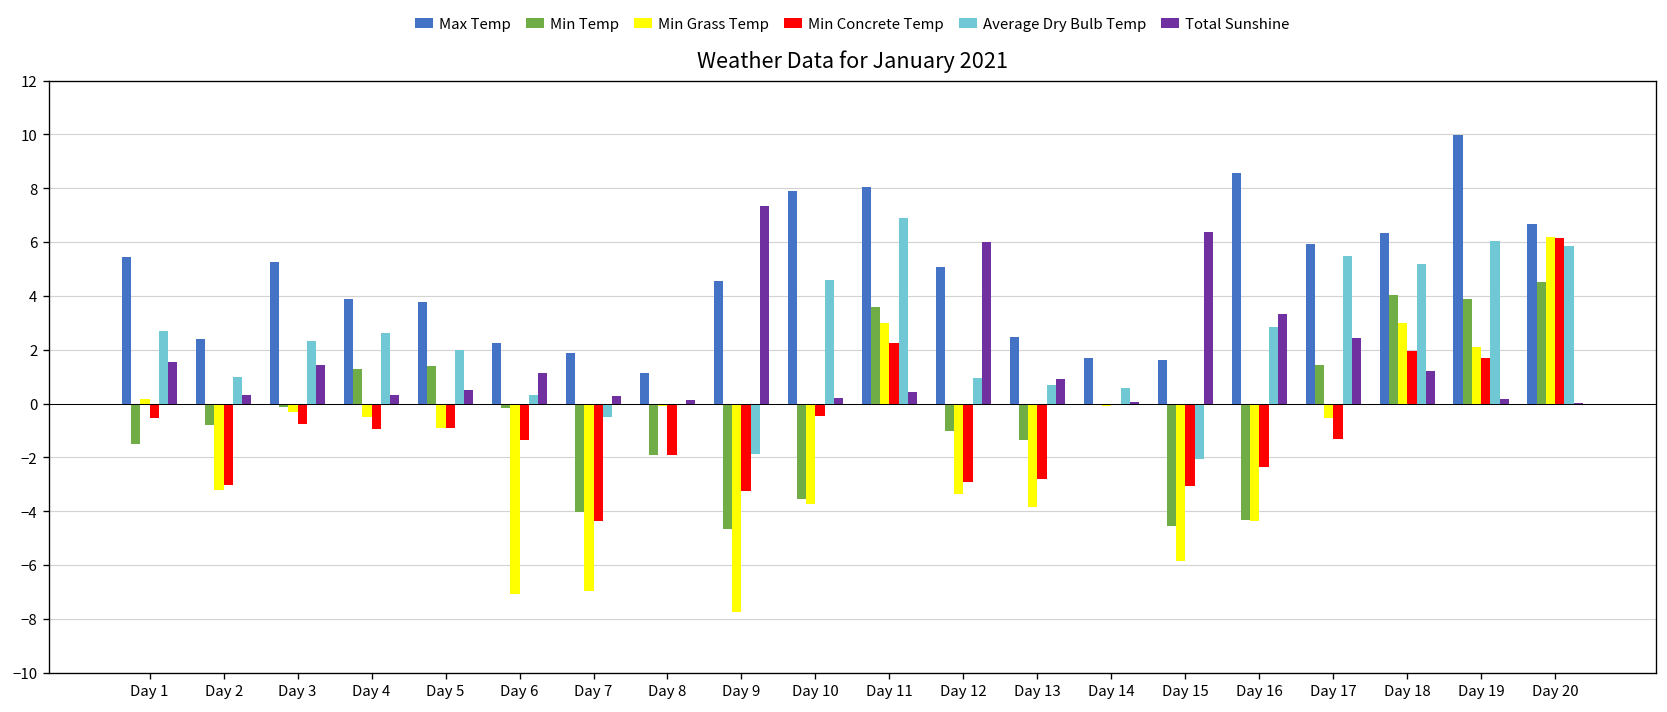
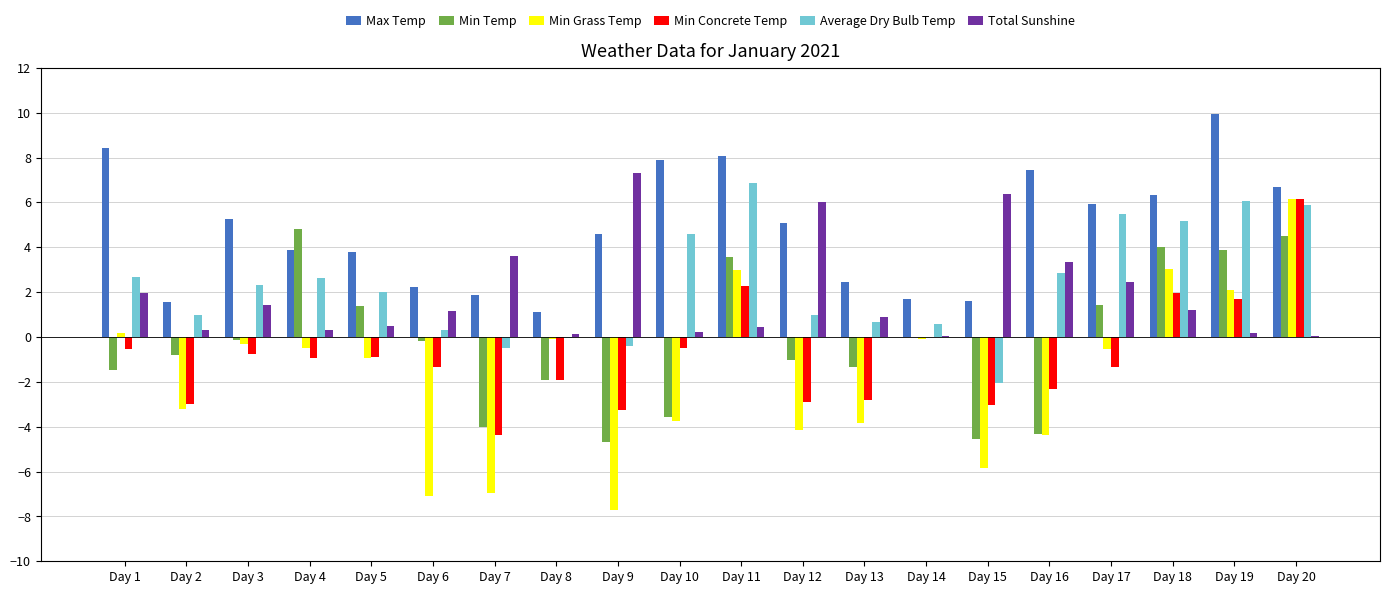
  {
    "Max Temp": {
-     "Day 1": 5.5,
-     "Day 2": 2.4,
+     "Day 1": 8.4,
+     "Day 2": 1.6,
      "Day 3": 5.3,
      "Day 4": 3.9,
      "Day 5": 3.8,
      "Day 6": 2.3,
      "Day 7": 1.9,
      "Day 8": 1.1,
      "Day 9": 4.6,
      "Day 10": 7.9,
      "Day 11": 8.1,
      "Day 12": 5.1,
      "Day 13": 2.5,
      "Day 14": 1.7,
      "Day 15": 1.6,
-     "Day 16": 8.6,
+     "Day 16": 7.5,
      "Day 17": 5.9,
      "Day 18": 6.3,
      "Day 19": 10.0,
      "Day 20": 6.7
    },
    "Min Temp": {
      "Day 1": -1.5,
      "Day 2": -0.8,
      "Day 3": -0.1,
-     "Day 4": 1.3,
+     "Day 4": 4.8,
      "Day 5": 1.4,
      "Day 6": -0.2,
      "Day 7": -4.0,
      "Day 8": -1.9,
      "Day 9": -4.7,
      "Day 10": -3.6,
      "Day 11": 3.6,
      "Day 12": -1.0,
      "Day 13": -1.3,
      "Day 14": 0.0,
      "Day 15": -4.5,
      "Day 16": -4.3,
      "Day 17": 1.4,
      "Day 18": 4.0,
      "Day 19": 3.9,
      "Day 20": 4.5
    },
    "Min Grass Temp": {
      "Day 1": 0.2,
      "Day 2": -3.2,
      "Day 3": -0.3,
      "Day 4": -0.5,
      "Day 5": -0.9,
      "Day 6": -7.1,
      "Day 7": -7.0,
      "Day 9": -7.7,
      "Day 10": -3.7,
      "Day 11": 3.0,
-     "Day 12": -3.4,
+     "Day 12": -4.1,
      "Day 13": -3.8,
      "Day 15": -5.9,
      "Day 16": -4.4,
      "Day 17": -0.5,
      "Day 18": 3.0,
      "Day 19": 2.1,
      "Day 20": 6.2
    },
    "Min Concrete Temp": {
      "Day 1": -0.5,
      "Day 2": -3.0,
      "Day 3": -0.8,
      "Day 4": -0.9,
      "Day 5": -0.9,
      "Day 6": -1.4,
      "Day 7": -4.4,
      "Day 8": -1.9,
      "Day 9": -3.2,
      "Day 10": -0.5,
      "Day 11": 2.3,
      "Day 12": -2.9,
      "Day 13": -2.8,
      "Day 14": 0.0,
      "Day 15": -3.1,
      "Day 16": -2.3,
      "Day 17": -1.3,
      "Day 18": 2.0,
      "Day 19": 1.7,
      "Day 20": 6.1
    },
    "Average Dry Bulb Temp": {
      "Day 1": 2.7,
      "Day 2": 1.0,
      "Day 3": 2.3,
      "Day 4": 2.6,
      "Day 5": 2.0,
      "Day 6": 0.3,
      "Day 7": -0.5,
-     "Day 9": -1.9,
+     "Day 9": -0.4,
      "Day 10": 4.6,
      "Day 11": 6.9,
      "Day 12": 1.0,
      "Day 13": 0.7,
      "Day 14": 0.6,
      "Day 15": -2.1,
      "Day 16": 2.8,
      "Day 17": 5.5,
      "Day 18": 5.2,
      "Day 19": 6.0,
      "Day 20": 5.9
    },
    "Total Sunshine": {
-     "Day 1": 1.6,
+     "Day 1": 2.0,
      "Day 2": 0.3,
      "Day 3": 1.4,
      "Day 4": 0.3,
      "Day 5": 0.5,
      "Day 6": 1.2,
-     "Day 7": 0.3,
+     "Day 7": 3.6,
      "Day 8": 0.2,
      "Day 9": 7.3,
      "Day 10": 0.2,
      "Day 11": 0.4,
      "Day 12": 6.0,
      "Day 13": 0.9,
      "Day 15": 6.4,
      "Day 16": 3.3,
      "Day 17": 2.5,
      "Day 18": 1.2,
      "Day 19": 0.2
    }
  }
